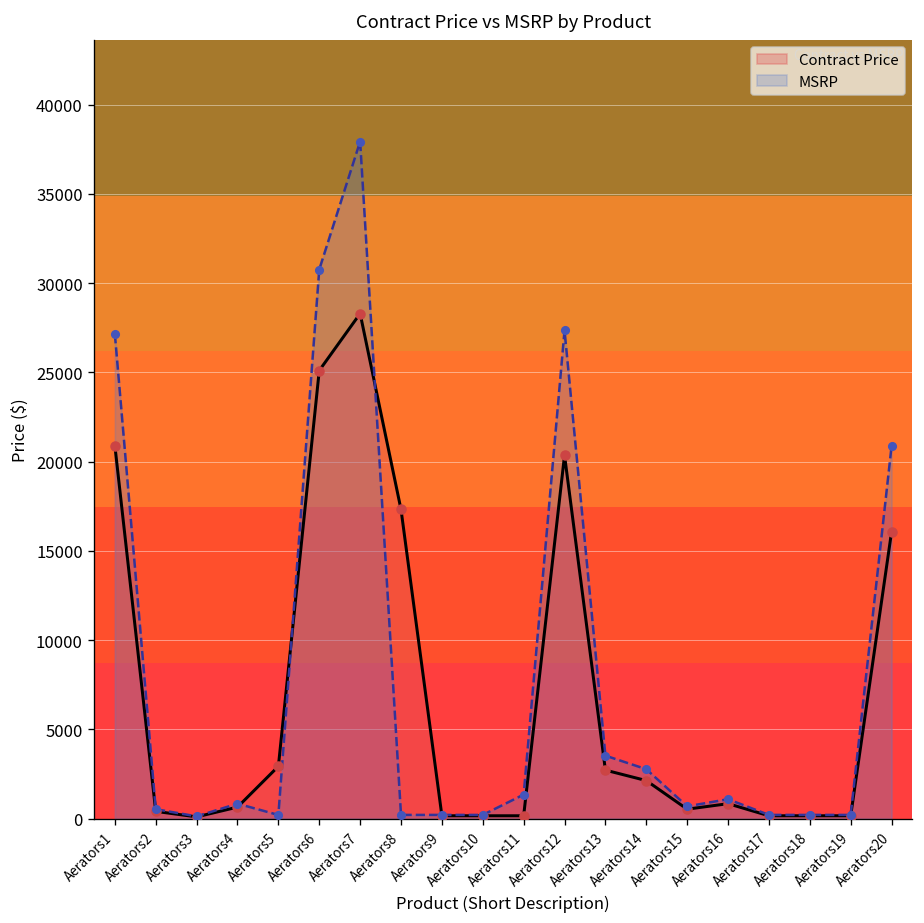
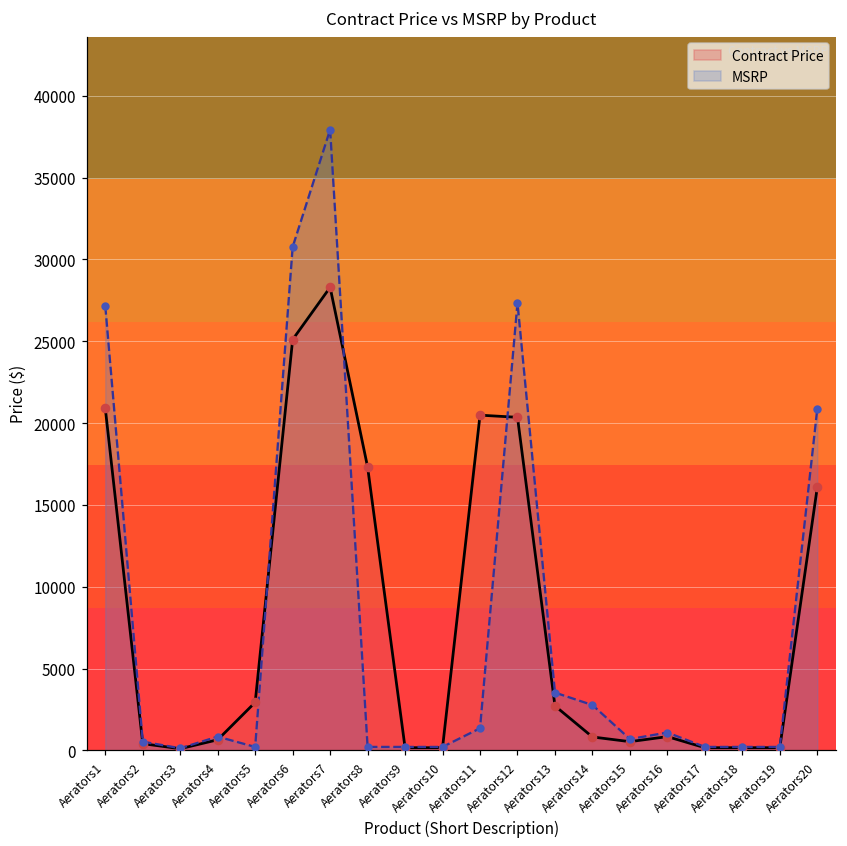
  {
    "Contract Price": {
      "Aerators1": 20900,
      "Aerators4": 600,
      "Aerators5": 2900,
      "Aerators6": 25100,
      "Aerators7": 28300,
      "Aerators8": 17300,
-     "Aerators11": 200,
+     "Aerators11": 20500,
      "Aerators12": 20400,
      "Aerators13": 2700,
-     "Aerators14": 2100,
+     "Aerators14": 800,
      "Aerators16": 800,
      "Aerators20": 16100
    },
    "MSRP": {
      "Aerators1": 27100,
      "Aerators4": 800,
      "Aerators5": 200,
      "Aerators6": 30800,
      "Aerators7": 37900,
      "Aerators8": 200,
      "Aerators11": 1300,
      "Aerators12": 27300,
      "Aerators13": 3500,
      "Aerators14": 2800,
      "Aerators16": 1100,
      "Aerators20": 20900
    }
  }
